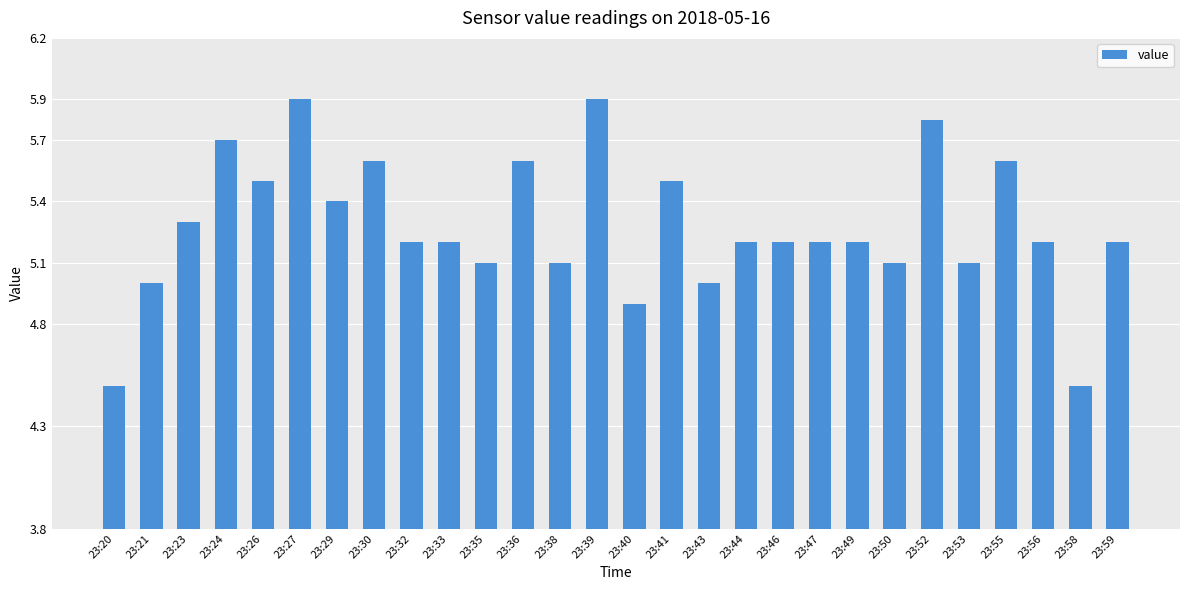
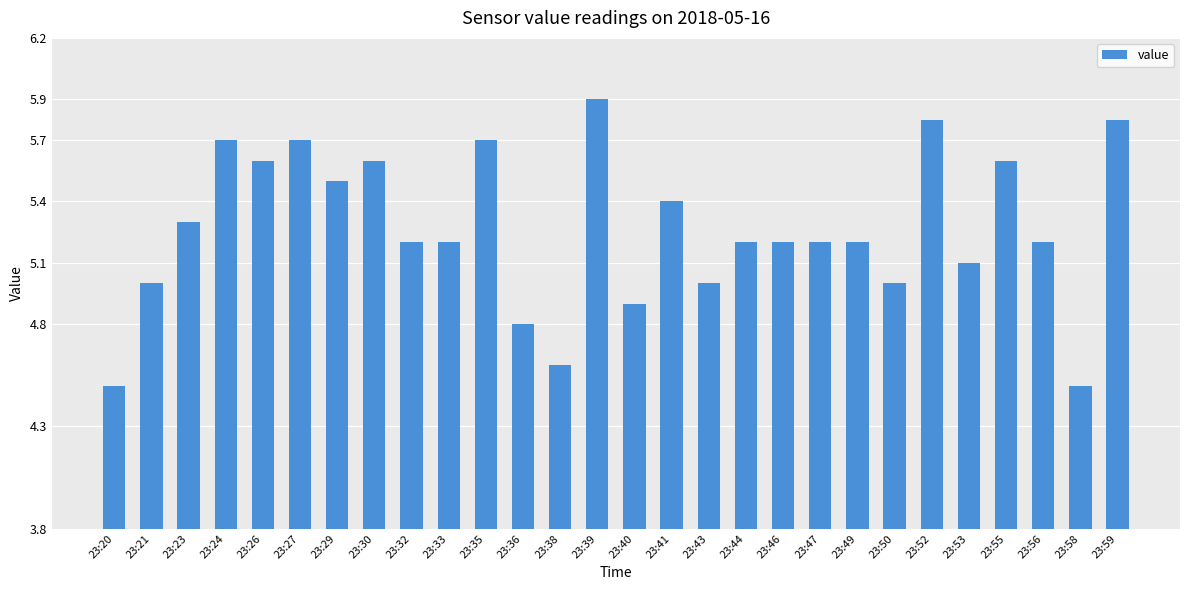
  {
    "23:20": 4.5,
    "23:21": 5.0,
    "23:23": 5.3,
    "23:24": 5.7,
-   "23:26": 5.5,
-   "23:27": 5.9,
-   "23:29": 5.4,
+   "23:26": 5.6,
+   "23:27": 5.7,
+   "23:29": 5.5,
    "23:30": 5.6,
    "23:32": 5.2,
    "23:33": 5.2,
-   "23:35": 5.1,
-   "23:36": 5.6,
-   "23:38": 5.1,
+   "23:35": 5.7,
+   "23:36": 4.8,
+   "23:38": 4.6,
    "23:39": 5.9,
    "23:40": 4.9,
-   "23:41": 5.5,
+   "23:41": 5.4,
    "23:43": 5.0,
    "23:44": 5.2,
    "23:46": 5.2,
    "23:47": 5.2,
    "23:49": 5.2,
-   "23:50": 5.1,
+   "23:50": 5.0,
    "23:52": 5.8,
    "23:53": 5.1,
    "23:55": 5.6,
    "23:56": 5.2,
    "23:58": 4.5,
-   "23:59": 5.2
+   "23:59": 5.8
  }
